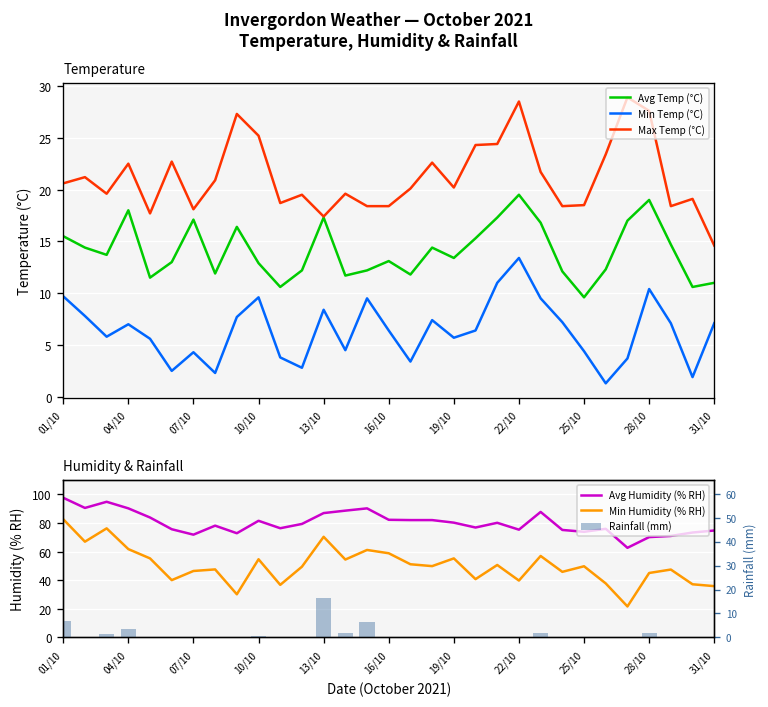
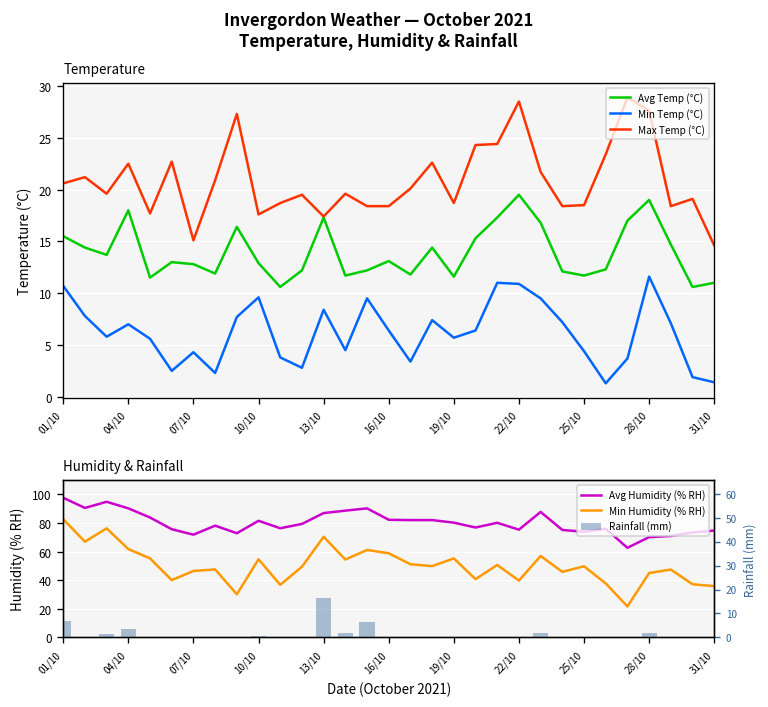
  {
    "Temperature": {
      "Avg Temp (°C)": {
        "01/10": 16,
        "04/10": 18,
-       "07/10": 17,
+       "07/10": 13,
        "10/10": 13,
        "16/10": 13,
-       "19/10": 13,
+       "19/10": 12,
        "22/10": 20,
-       "25/10": 10,
+       "25/10": 12,
        "28/10": 19,
        "31/10": 11
      },
      "Min Temp (°C)": {
-       "01/10": 10,
+       "01/10": 11,
        "04/10": 7,
        "07/10": 4,
        "10/10": 10,
        "13/10": 8,
        "16/10": 6,
        "19/10": 6,
-       "22/10": 13,
+       "22/10": 11,
        "25/10": 4,
-       "28/10": 10,
-       "31/10": 7
+       "28/10": 12,
+       "31/10": 1
      },
      "Max Temp (°C)": {
        "01/10": 21,
        "04/10": 23,
-       "07/10": 18,
-       "10/10": 25,
+       "07/10": 15,
+       "10/10": 18,
        "16/10": 18,
-       "19/10": 20,
+       "19/10": 19,
        "22/10": 29,
        "25/10": 19,
        "31/10": 15
      }
    }
  }
